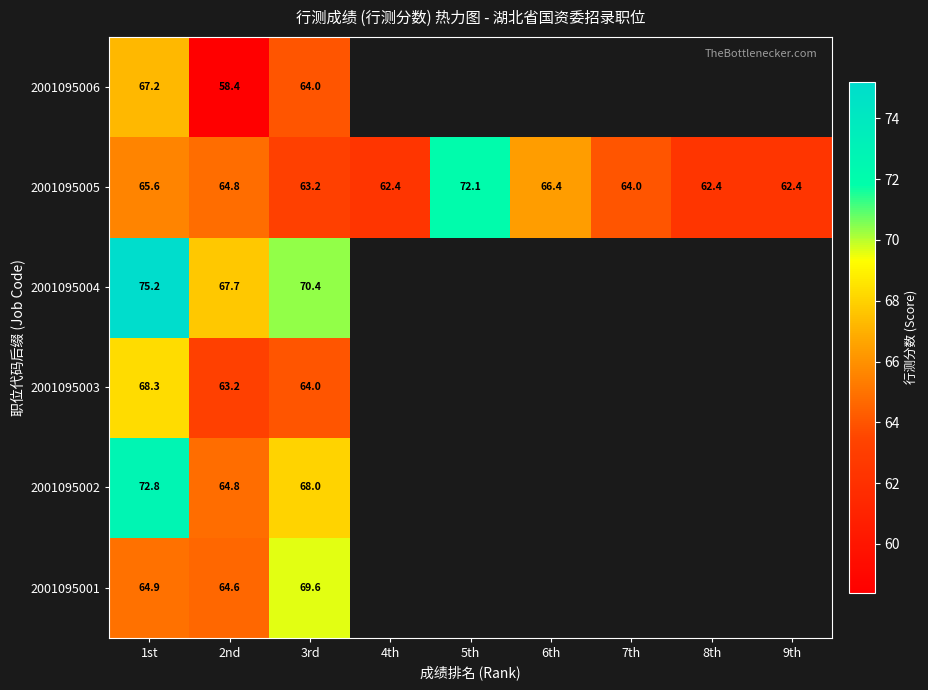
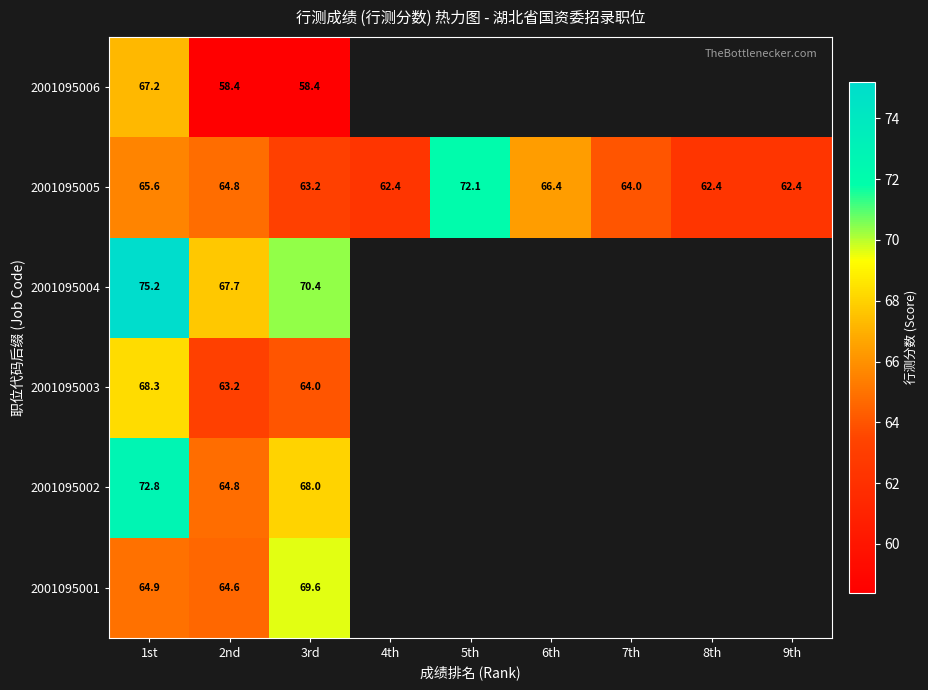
  {
    "2001095006": {
      "1st": 67.2,
      "2nd": 58.4,
-     "3rd": 64.0
+     "3rd": 58.4
    },
    "2001095005": {
      "1st": 65.6,
      "2nd": 64.8,
      "3rd": 63.2,
      "4th": 62.4,
      "5th": 72.1,
      "6th": 66.4,
      "7th": 64.0,
      "8th": 62.4,
      "9th": 62.4
    },
    "2001095004": {
      "1st": 75.2,
      "2nd": 67.7,
      "3rd": 70.4
    },
    "2001095003": {
      "1st": 68.3,
      "2nd": 63.2,
      "3rd": 64.0
    },
    "2001095002": {
      "1st": 72.8,
      "2nd": 64.8,
      "3rd": 68.0
    },
    "2001095001": {
      "1st": 64.9,
      "2nd": 64.6,
      "3rd": 69.6
    }
  }
